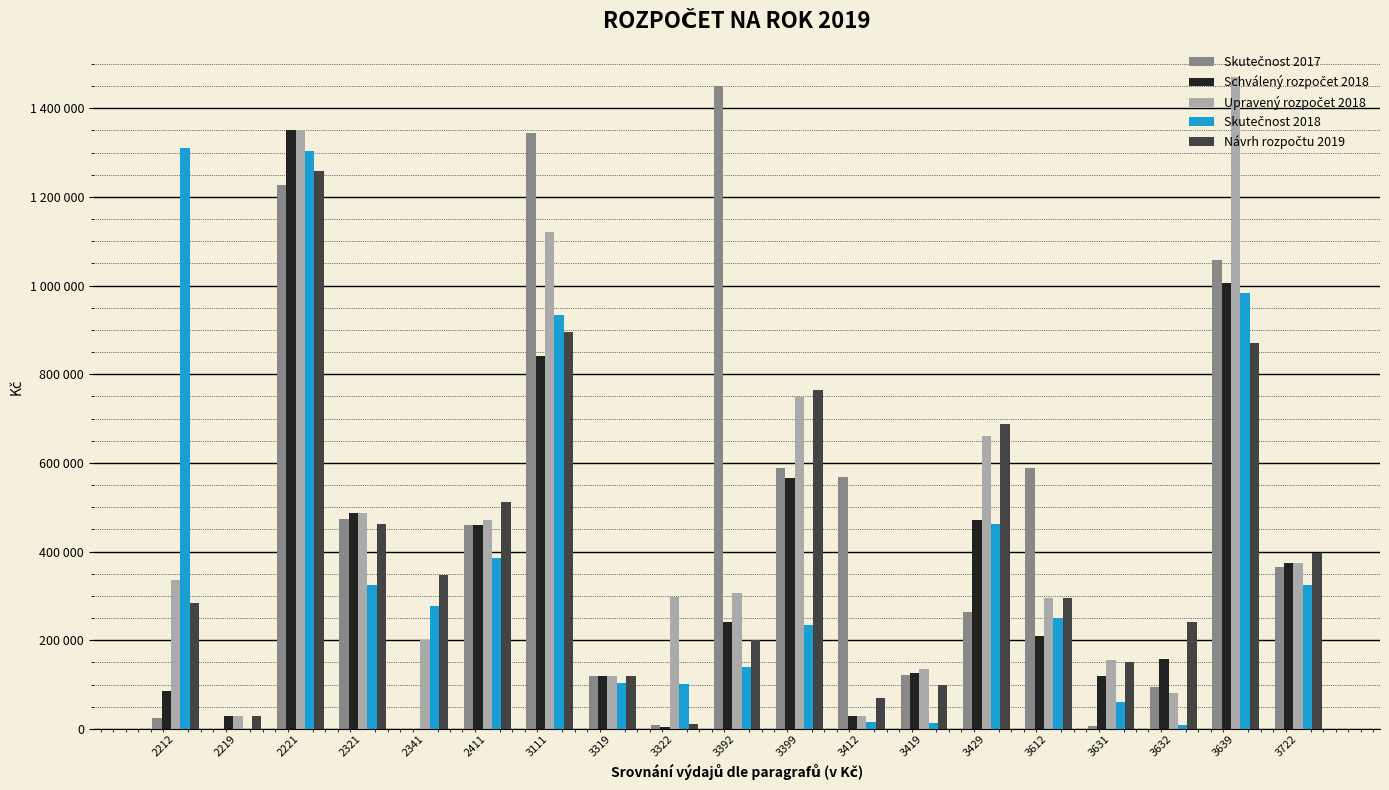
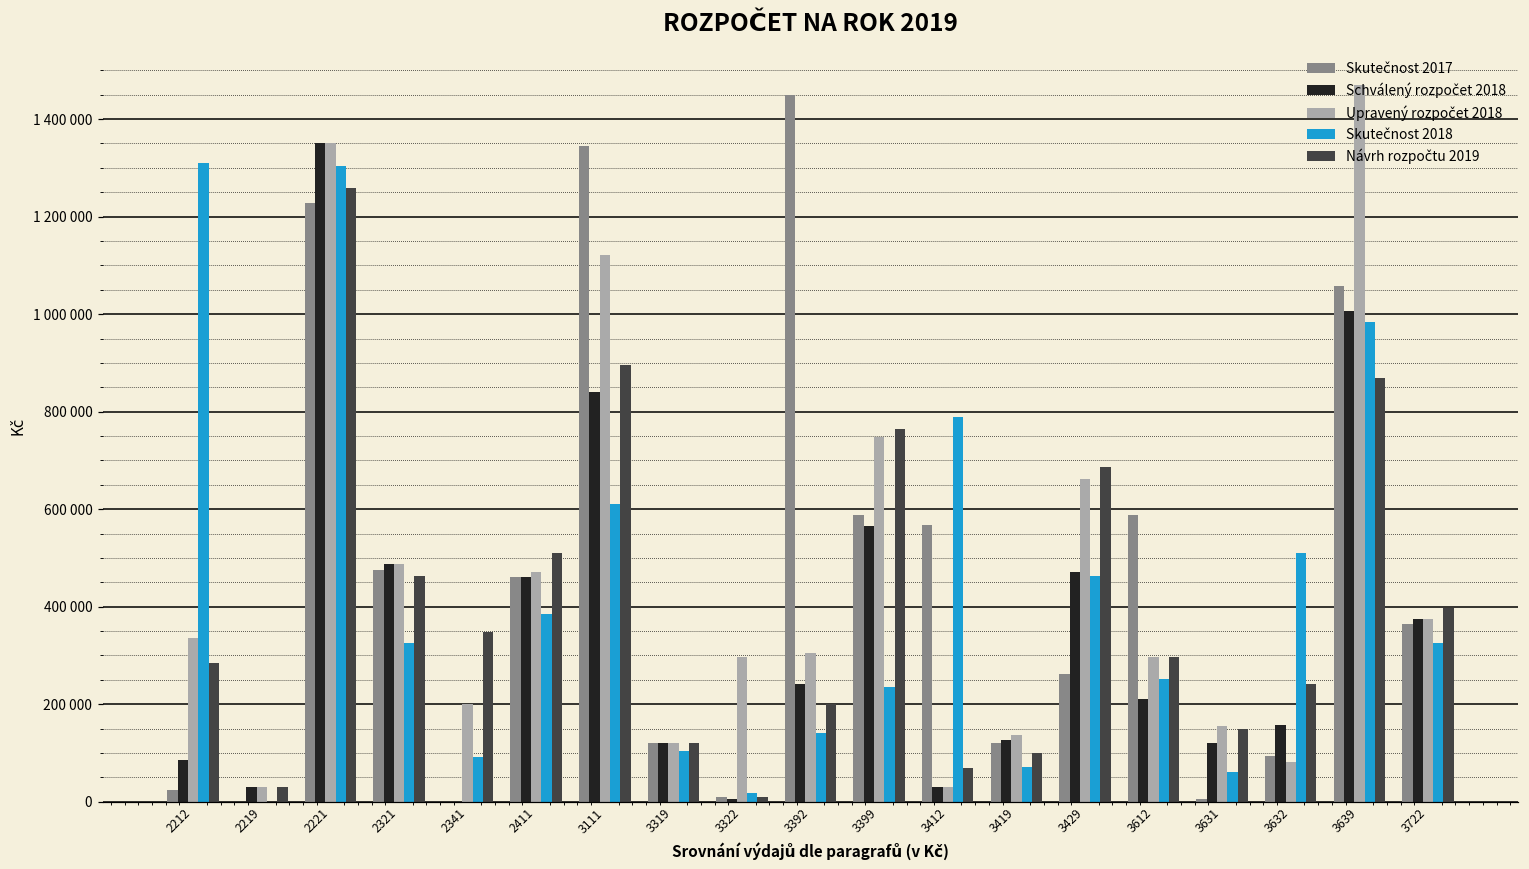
  {
    "Skutečnost 2018": {
      "2212": 1310000,
      "2219": 0,
      "2221": 1300000,
      "2321": 330000,
-     "2341": 280000,
+     "2341": 90000,
      "2411": 390000,
-     "3111": 930000,
+     "3111": 610000,
      "3319": 100000,
-     "3322": 100000,
+     "3322": 20000,
      "3392": 140000,
      "3399": 230000,
-     "3412": 20000,
-     "3419": 10000,
+     "3412": 790000,
+     "3419": 70000,
      "3429": 460000,
      "3612": 250000,
      "3631": 60000,
-     "3632": 10000,
+     "3632": 510000,
      "3639": 980000,
      "3722": 330000
    }
  }
